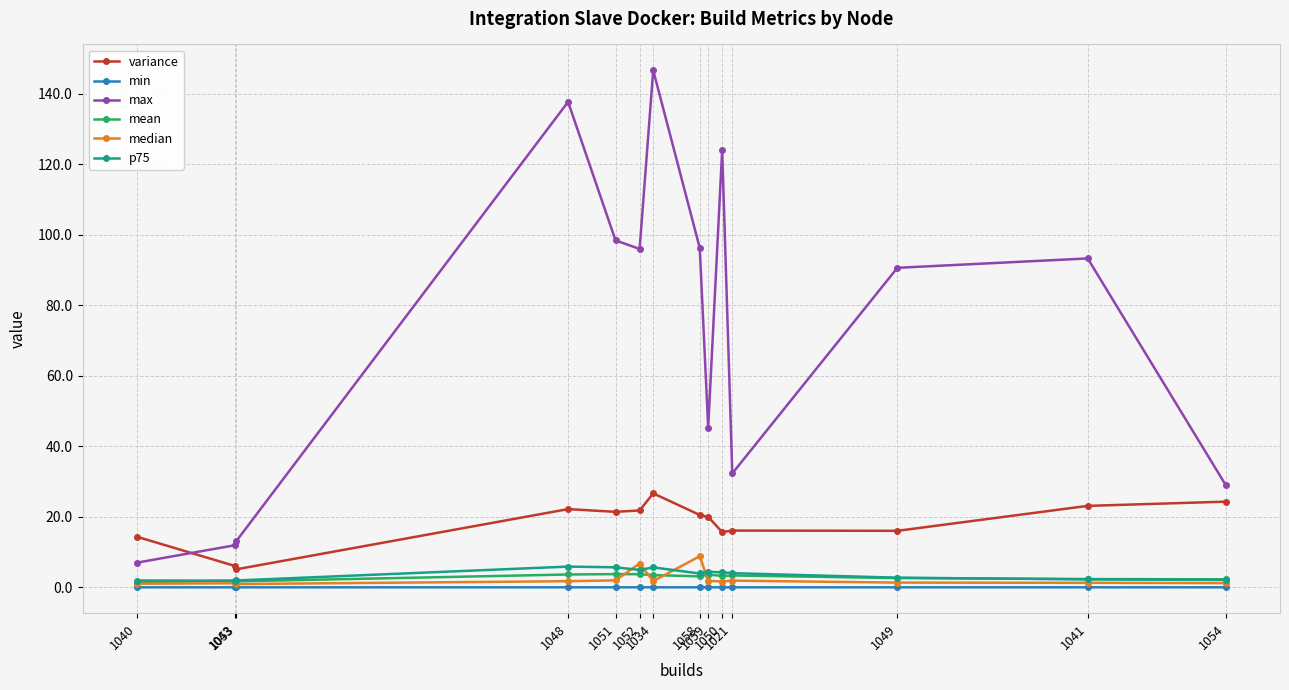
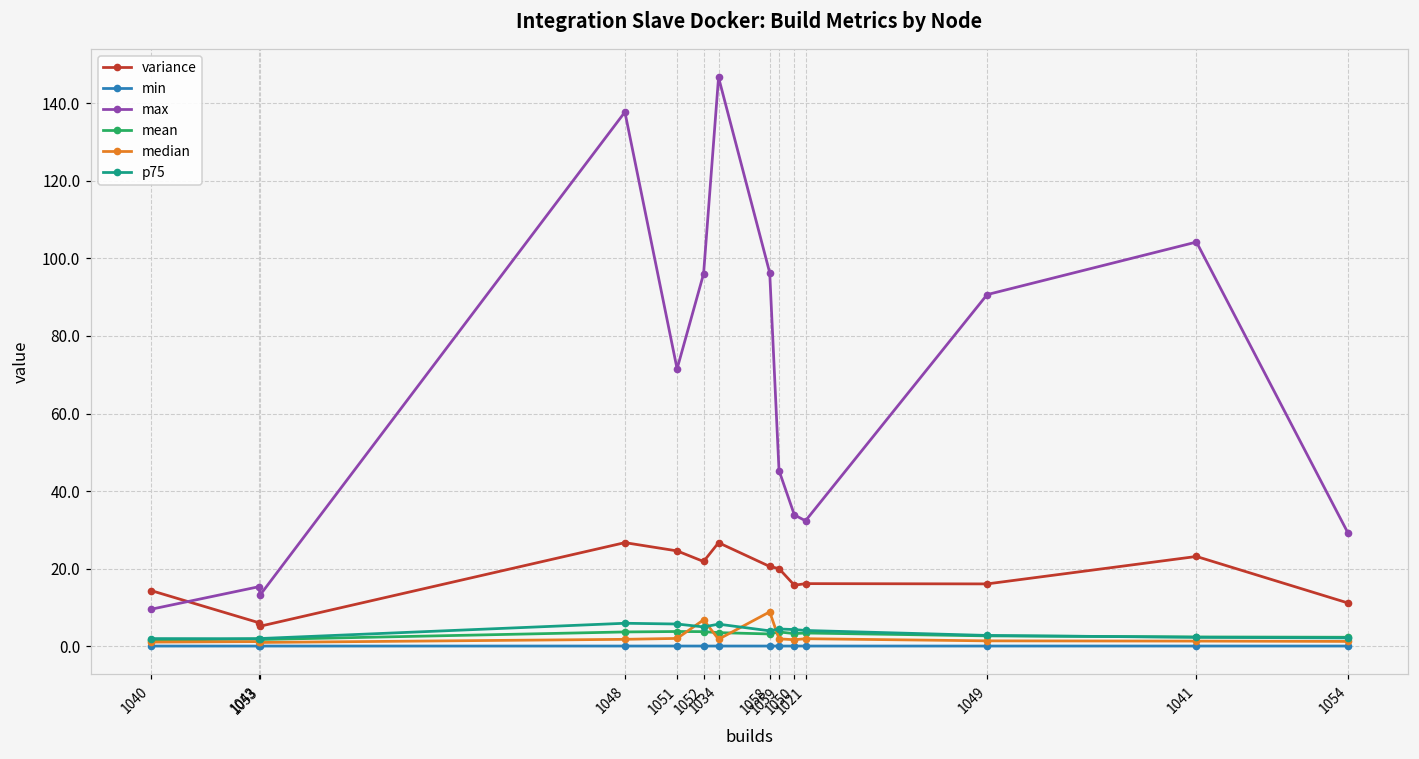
  {
    "variance": {
      "1040": 14,
      "1043": 6,
      "1053": 5,
-     "1048": 22,
-     "1051": 21,
+     "1048": 27,
+     "1051": 25,
      "1052": 22,
      "1034": 27,
      "1058": 21,
      "1059": 20,
      "1050": 16,
      "1021": 16,
      "1049": 16,
      "1041": 23,
-     "1054": 24
+     "1054": 11
    },
    "min": {
      "1040": 0,
      "1043": 0,
      "1053": 0,
      "1048": 0,
      "1051": 0,
      "1052": 0,
      "1034": 0,
      "1058": 0,
      "1059": 0,
      "1050": 0,
      "1021": 0,
      "1049": 0,
      "1041": 0,
      "1054": 0
    },
    "max": {
-     "1040": 7,
-     "1043": 12,
+     "1040": 10,
+     "1043": 15,
      "1053": 13,
      "1048": 138,
-     "1051": 98,
+     "1051": 72,
      "1052": 96,
      "1034": 147,
      "1058": 96,
      "1059": 45,
-     "1050": 124,
+     "1050": 34,
      "1021": 32,
      "1049": 91,
-     "1041": 93,
+     "1041": 104,
      "1054": 29
    },
    "median": {
      "1053": 1,
      "1048": 2,
      "1051": 2,
      "1052": 7,
      "1034": 2,
      "1058": 9,
      "1059": 2,
      "1050": 2,
      "1021": 2,
      "1049": 1,
      "1041": 1,
      "1054": 1
    }
  }
